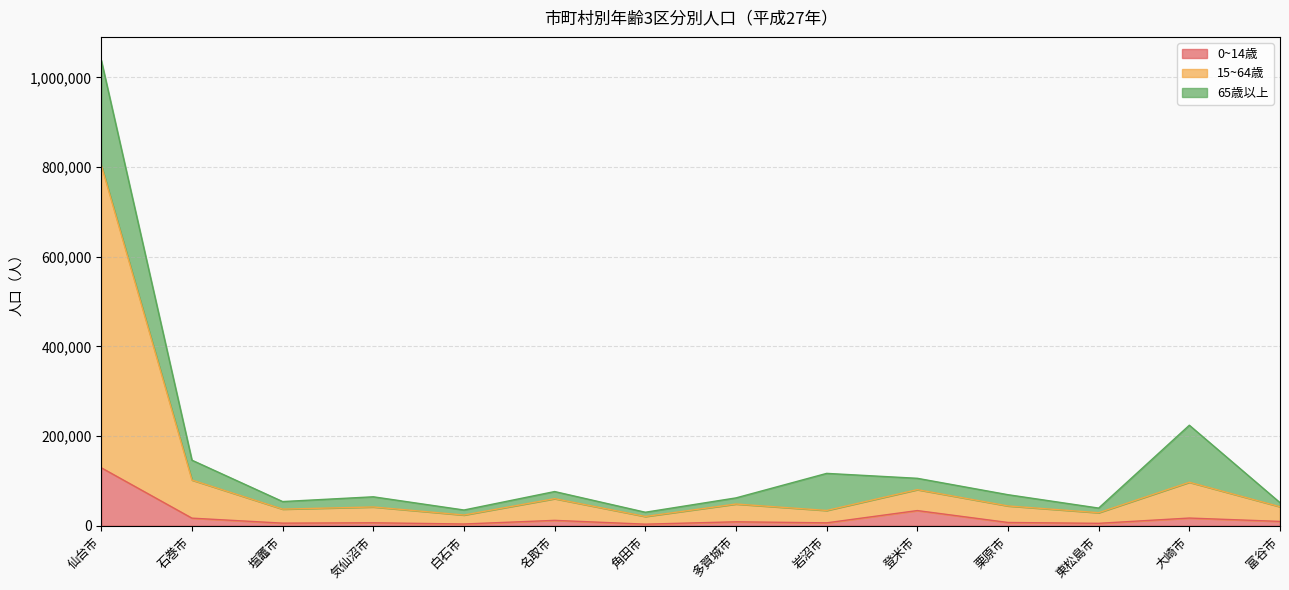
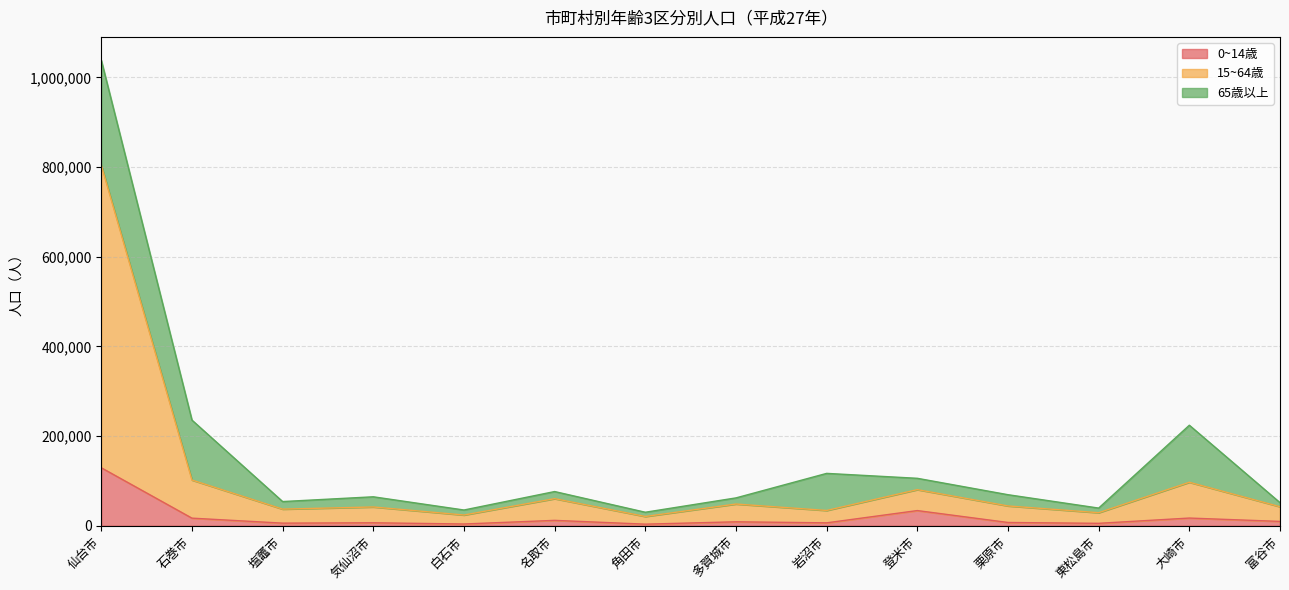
  {
    "0~14歳": {
      "仙台市": "130,000",
      "石巻市": "20,000",
      "塩竈市": "10,000",
      "気仙沼市": "10,000",
      "白石市": "0",
      "名取市": "10,000",
      "角田市": "0",
      "多賀城市": "10,000",
      "岩沼市": "10,000",
      "登米市": "30,000",
      "栗原市": "10,000",
      "東松島市": "10,000",
      "大崎市": "20,000",
      "富谷市": "10,000"
    },
    "15~64歳": {
      "仙台市": "670,000",
      "石巻市": "90,000",
      "塩竈市": "30,000",
      "気仙沼市": "40,000",
      "白石市": "20,000",
      "名取市": "50,000",
      "角田市": "20,000",
      "多賀城市": "40,000",
      "岩沼市": "30,000",
      "登米市": "50,000",
      "栗原市": "40,000",
      "東松島市": "20,000",
      "大崎市": "80,000",
      "富谷市": "30,000"
    },
    "65歳以上": {
      "仙台市": "230,000",
-     "石巻市": "40,000",
+     "石巻市": "130,000",
      "塩竈市": "20,000",
      "気仙沼市": "20,000",
      "白石市": "10,000",
      "名取市": "20,000",
      "角田市": "10,000",
      "多賀城市": "10,000",
      "岩沼市": "80,000",
      "登米市": "30,000",
      "栗原市": "30,000",
      "東松島市": "10,000",
      "大崎市": "130,000",
      "富谷市": "10,000"
    }
  }
